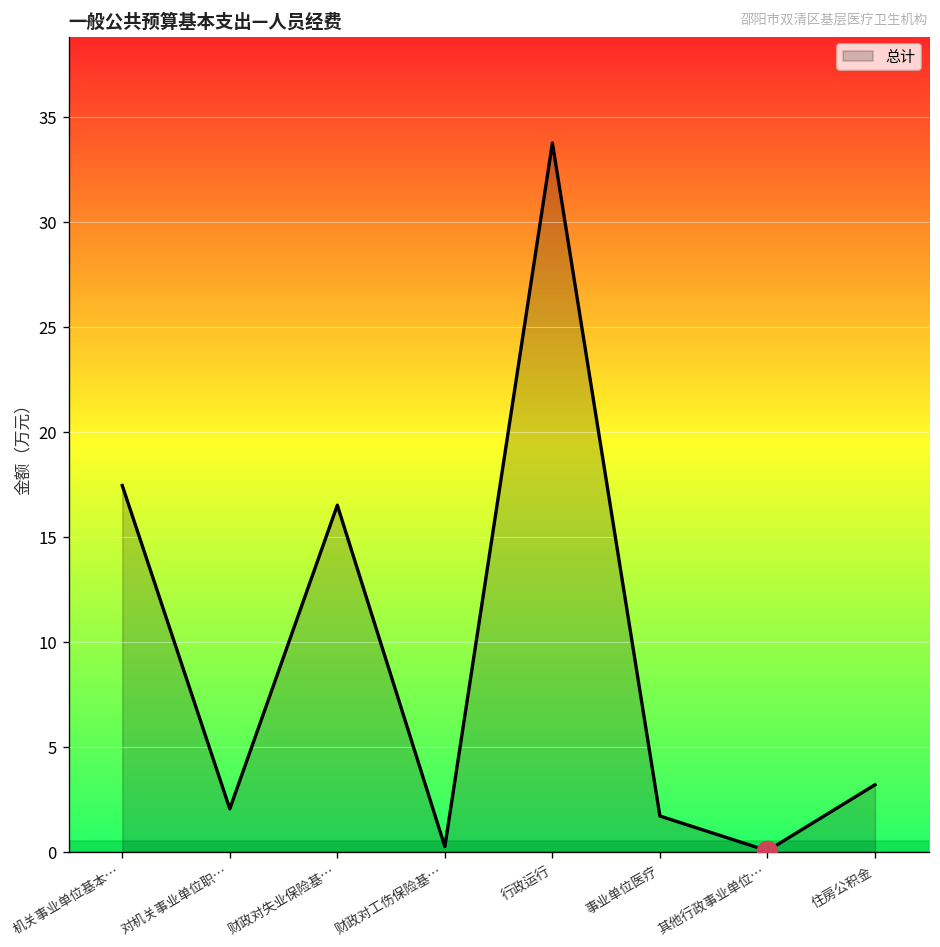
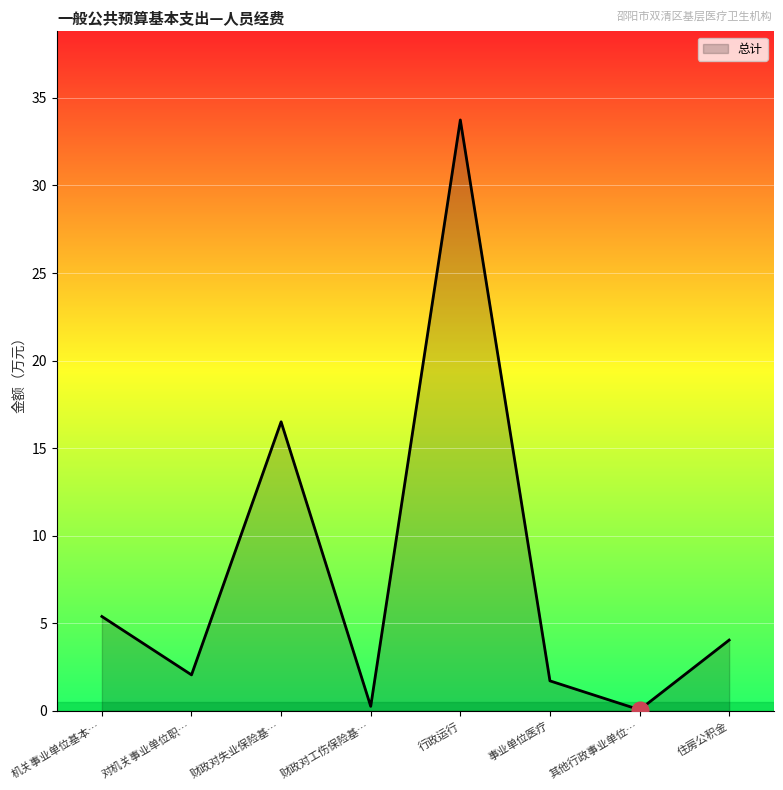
  {
    "总计": {
-     "机关事业单位基本…": 17.4,
+     "机关事业单位基本…": 5.4,
      "对机关事业单位职…": 2.1,
      "财政对失业保险基…": 16.5,
      "行政运行": 33.7,
      "事业单位医疗": 1.7,
-     "住房公积金": 3.2
+     "住房公积金": 4.0
    }
  }
